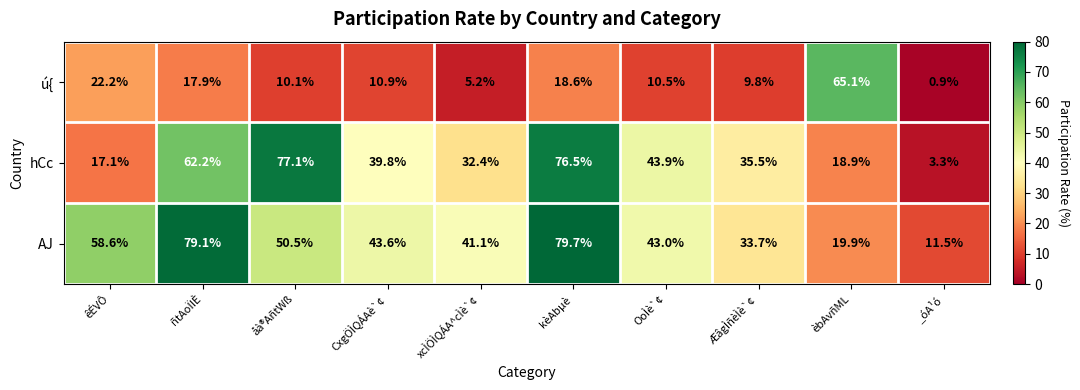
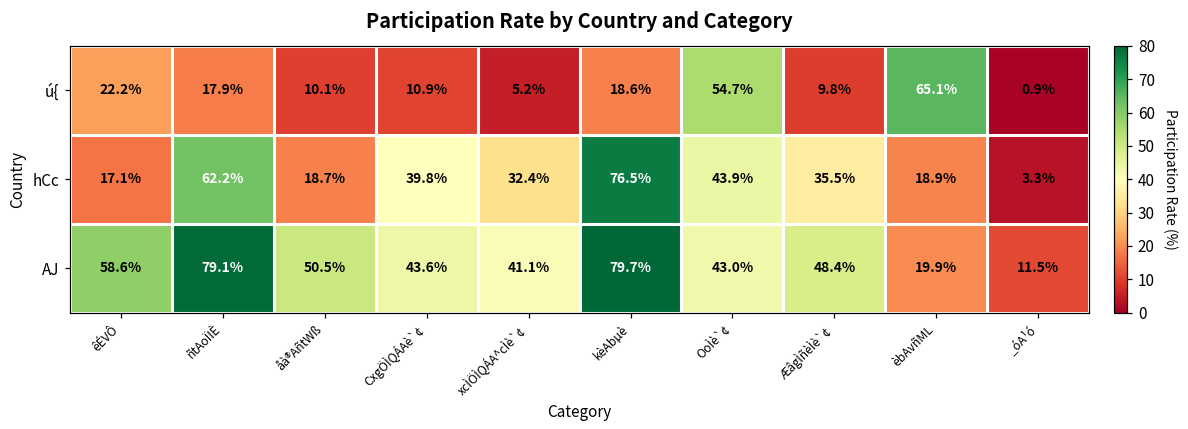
  {
    "ú{": {
      "êÉVÔ": "22.2%",
      "ñtAoÏIÈ": "17.9%",
      "åà®AñtWß": "10.1%",
      "CxgÖÌQÁAè`¢": "10.9%",
      "xcÌÖÌQÁA^cÌè`¢": "5.2%",
      "kèAbµè": "18.6%",
-     "OoÌè`¢": "10.5%",
+     "OoÌè`¢": "54.7%",
      "ÆâgÌñèÌè`¢": "9.8%",
      "èbAvñML": "65.1%",
      "_óA¹ó": "0.9%"
    },
    "hCc": {
      "êÉVÔ": "17.1%",
      "ñtAoÏIÈ": "62.2%",
-     "åà®AñtWß": "77.1%",
+     "åà®AñtWß": "18.7%",
      "CxgÖÌQÁAè`¢": "39.8%",
      "xcÌÖÌQÁA^cÌè`¢": "32.4%",
      "kèAbµè": "76.5%",
      "OoÌè`¢": "43.9%",
      "ÆâgÌñèÌè`¢": "35.5%",
      "èbAvñML": "18.9%",
      "_óA¹ó": "3.3%"
    },
    "AJ": {
      "êÉVÔ": "58.6%",
      "ñtAoÏIÈ": "79.1%",
      "åà®AñtWß": "50.5%",
      "CxgÖÌQÁAè`¢": "43.6%",
      "xcÌÖÌQÁA^cÌè`¢": "41.1%",
      "kèAbµè": "79.7%",
      "OoÌè`¢": "43.0%",
-     "ÆâgÌñèÌè`¢": "33.7%",
+     "ÆâgÌñèÌè`¢": "48.4%",
      "èbAvñML": "19.9%",
      "_óA¹ó": "11.5%"
    }
  }
